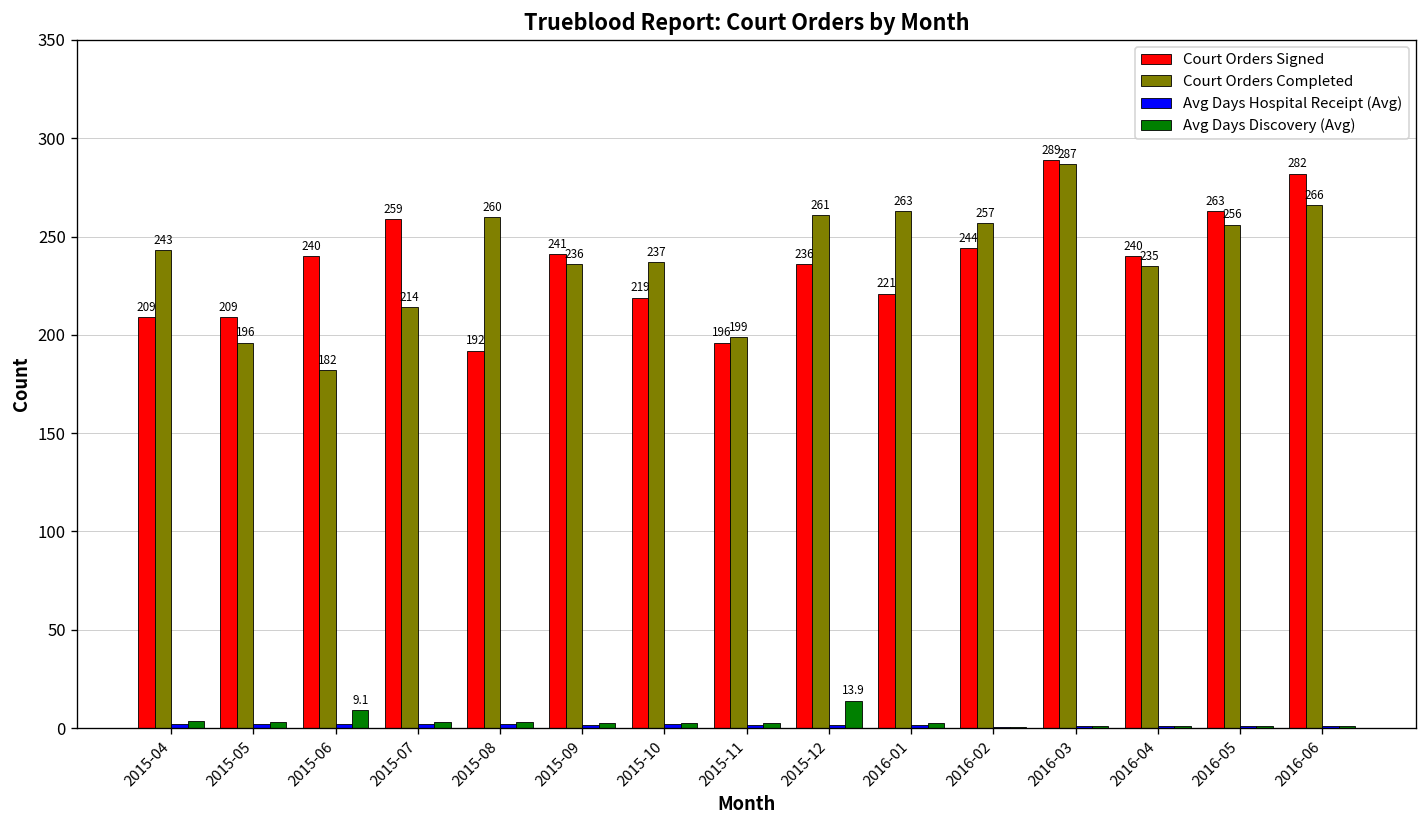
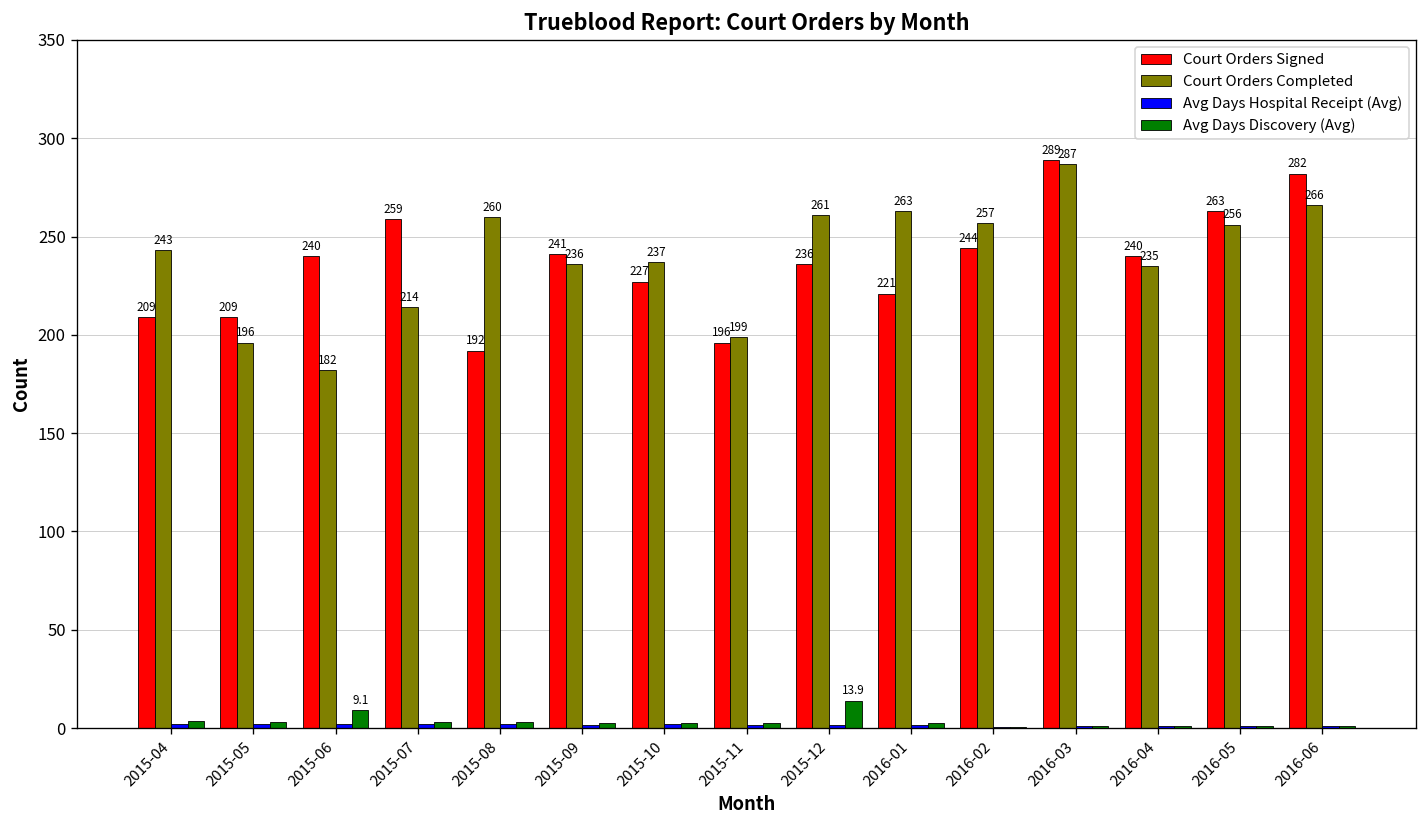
  {
    "Court Orders Signed": {
      "2015-04": 209,
      "2015-05": 209,
      "2015-06": 240,
      "2015-07": 259,
      "2015-08": 192,
      "2015-09": 241,
-     "2015-10": 219,
+     "2015-10": 227,
      "2015-11": 196,
      "2015-12": 236,
      "2016-01": 221,
      "2016-02": 244,
      "2016-03": 289,
      "2016-04": 240,
      "2016-05": 263,
      "2016-06": 282
    },
    "Court Orders Completed": {
      "2015-04": 243,
      "2015-05": 196,
      "2015-06": 182,
      "2015-07": 214,
      "2015-08": 260,
      "2015-09": 236,
      "2015-10": 237,
      "2015-11": 199,
      "2015-12": 261,
      "2016-01": 263,
      "2016-02": 257,
      "2016-03": 287,
      "2016-04": 235,
      "2016-05": 256,
      "2016-06": 266
    },
    "Avg Days Hospital Receipt (Avg)": {
      "2015-04": 2,
      "2015-05": 2,
      "2015-06": 2,
      "2015-07": 2,
      "2015-08": 2,
      "2015-09": 2,
      "2015-10": 2,
      "2015-11": 2,
      "2015-12": 2,
      "2016-01": 2
    },
    "Avg Days Discovery (Avg)": {
      "2015-06": 9.1,
      "2015-12": 13.9
    }
  }
